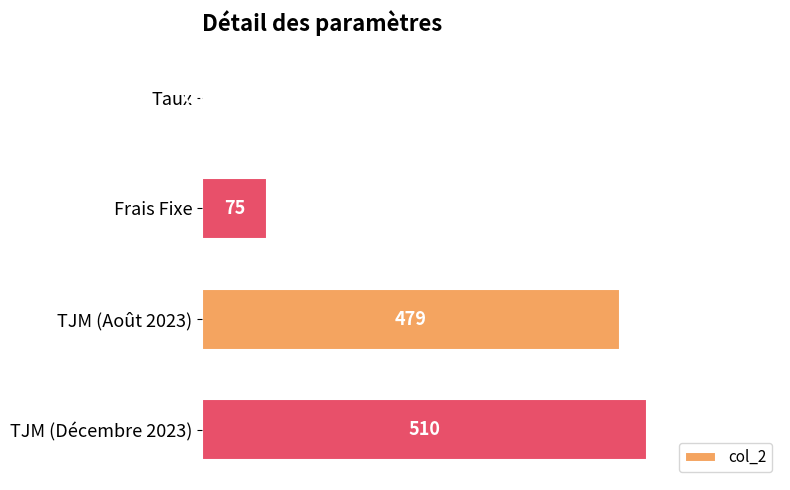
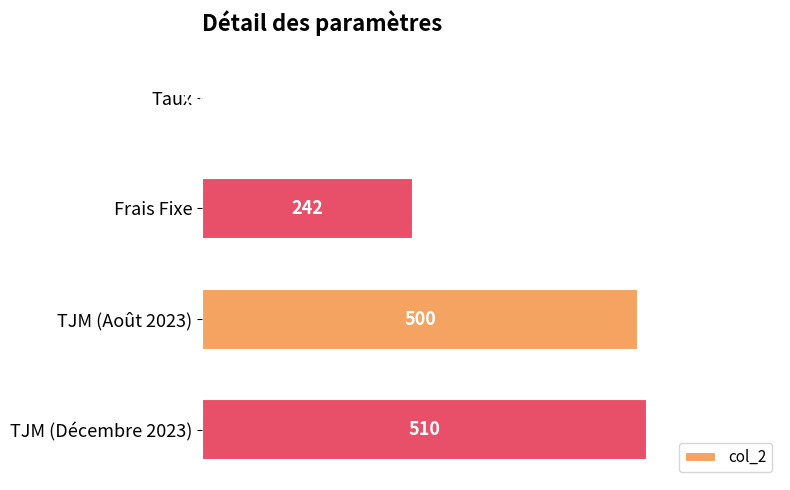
  {
-   "Frais Fixe": 75,
-   "TJM (Août 2023)": 479,
+   "Frais Fixe": 242,
+   "TJM (Août 2023)": 500,
    "TJM (Décembre 2023)": 510
  }
